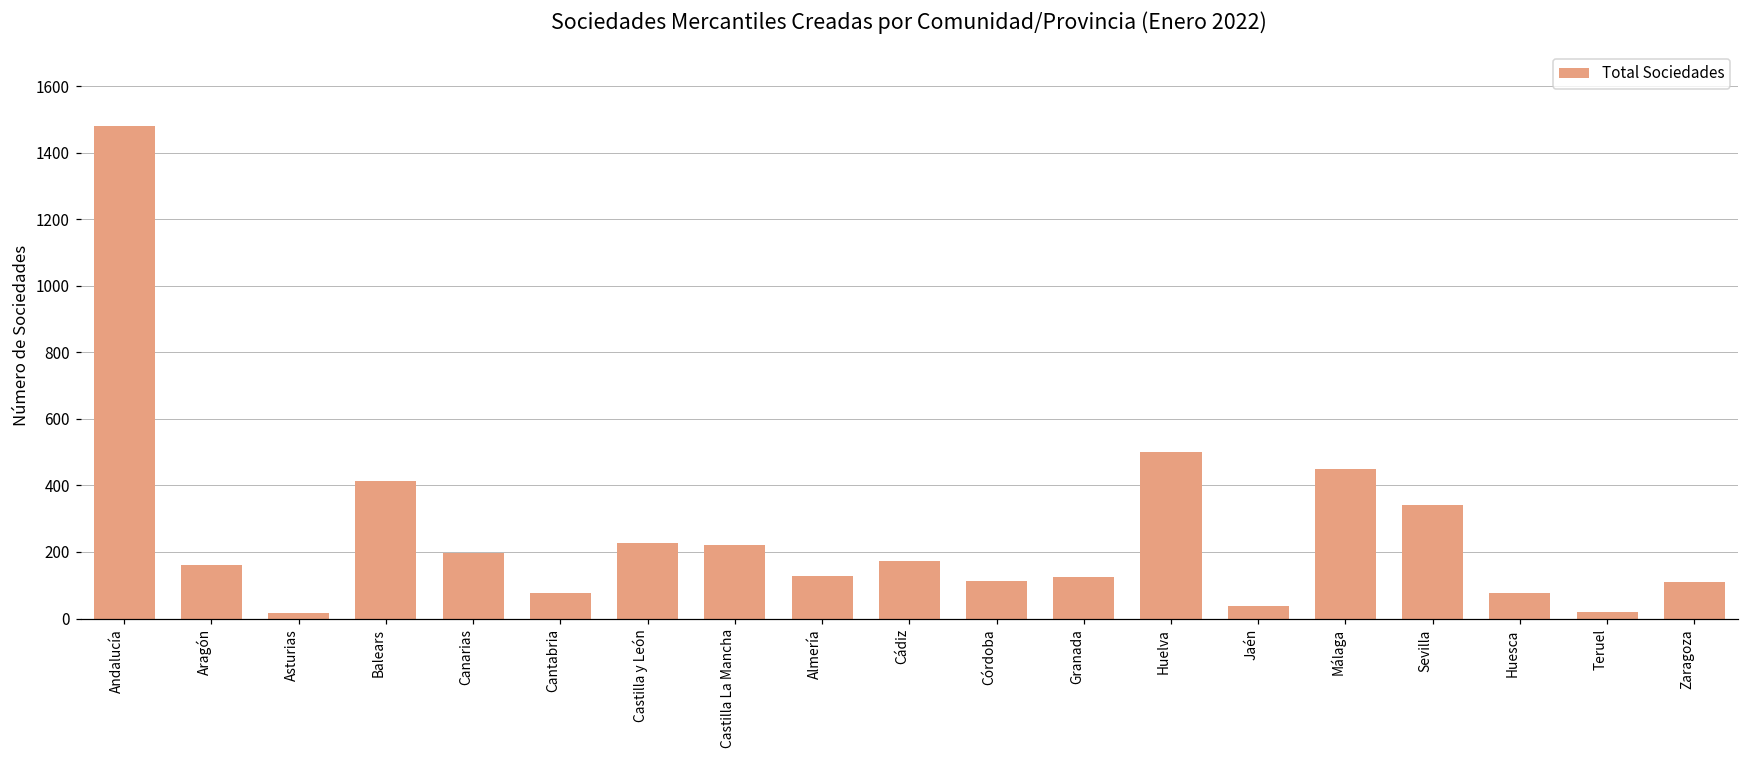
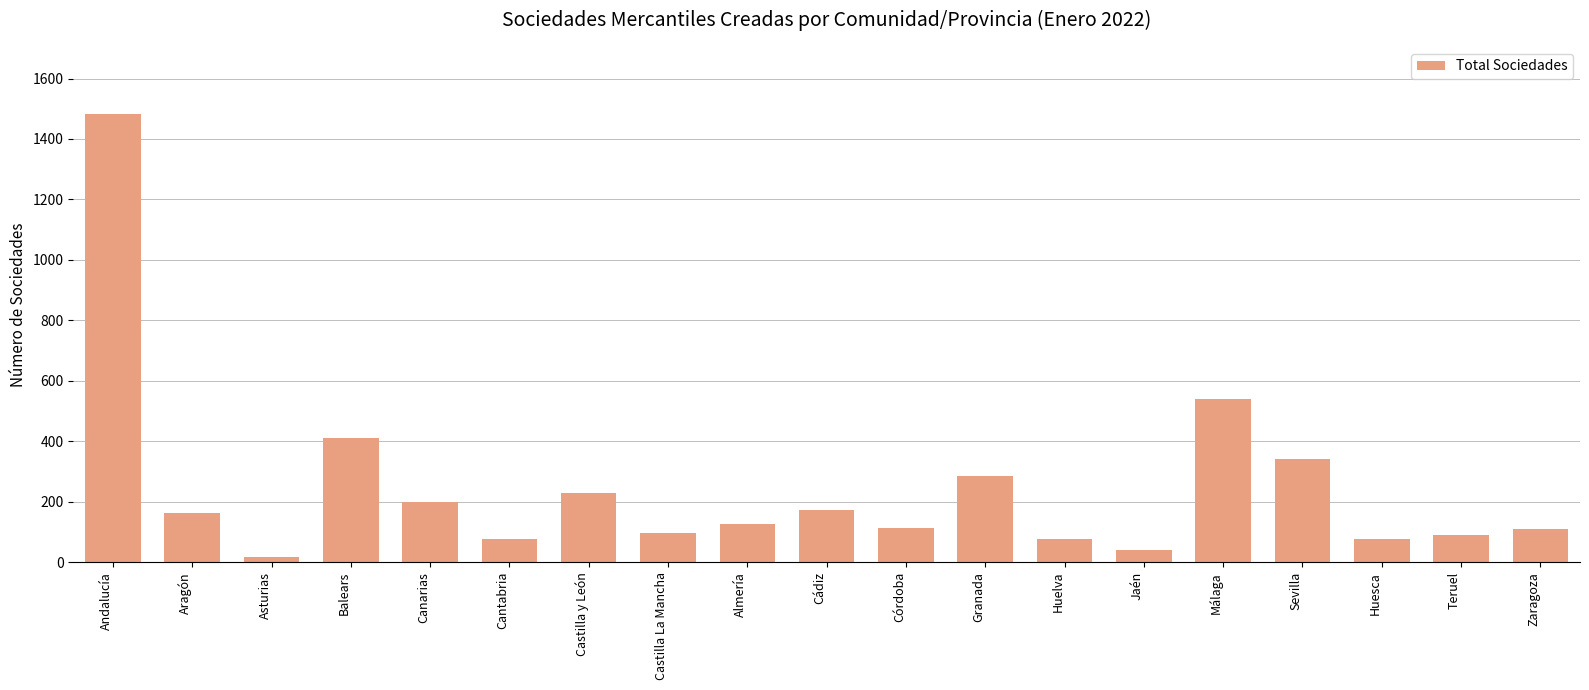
  {
    "Andalucía": 1480,
    "Aragón": 160,
    "Asturias": 20,
    "Balears": 410,
    "Canarias": 200,
    "Cantabria": 80,
    "Castilla y León": 230,
-   "Castilla La Mancha": 220,
+   "Castilla La Mancha": 100,
    "Almería": 130,
    "Cádiz": 170,
    "Córdoba": 110,
-   "Granada": 130,
-   "Huelva": 500,
+   "Granada": 290,
+   "Huelva": 80,
    "Jaén": 40,
-   "Málaga": 450,
+   "Málaga": 540,
    "Sevilla": 340,
    "Huesca": 80,
-   "Teruel": 20,
+   "Teruel": 90,
    "Zaragoza": 110
  }
